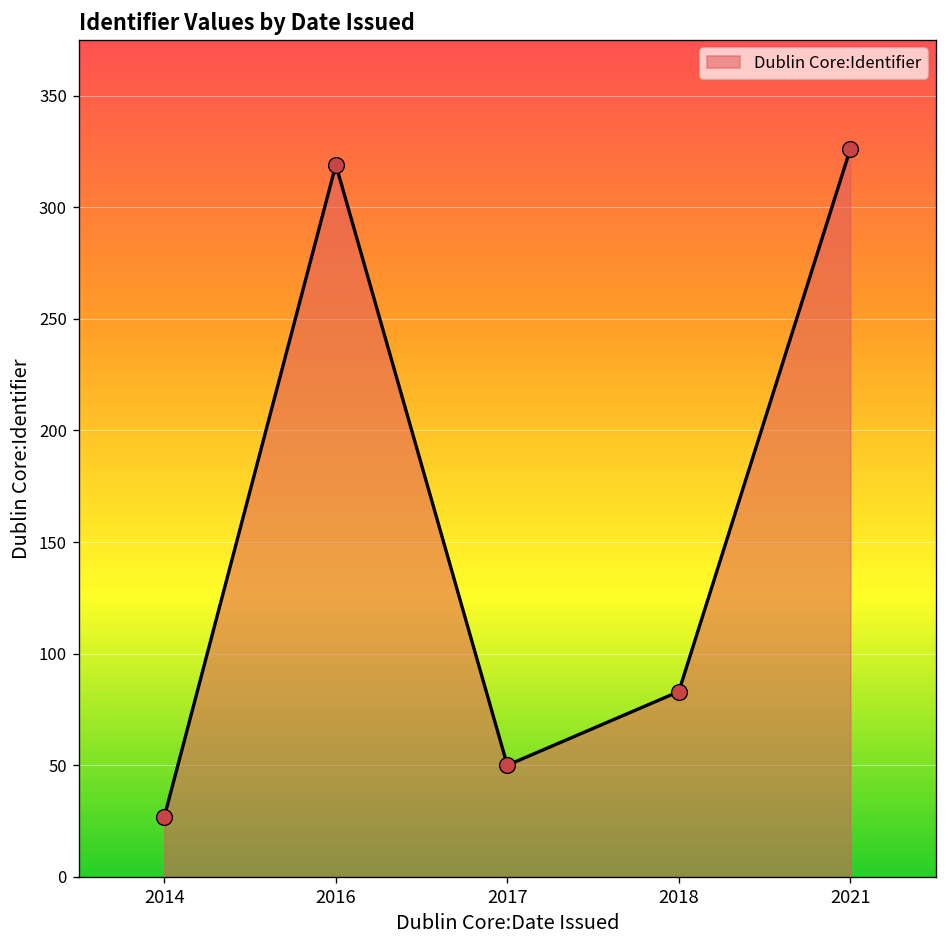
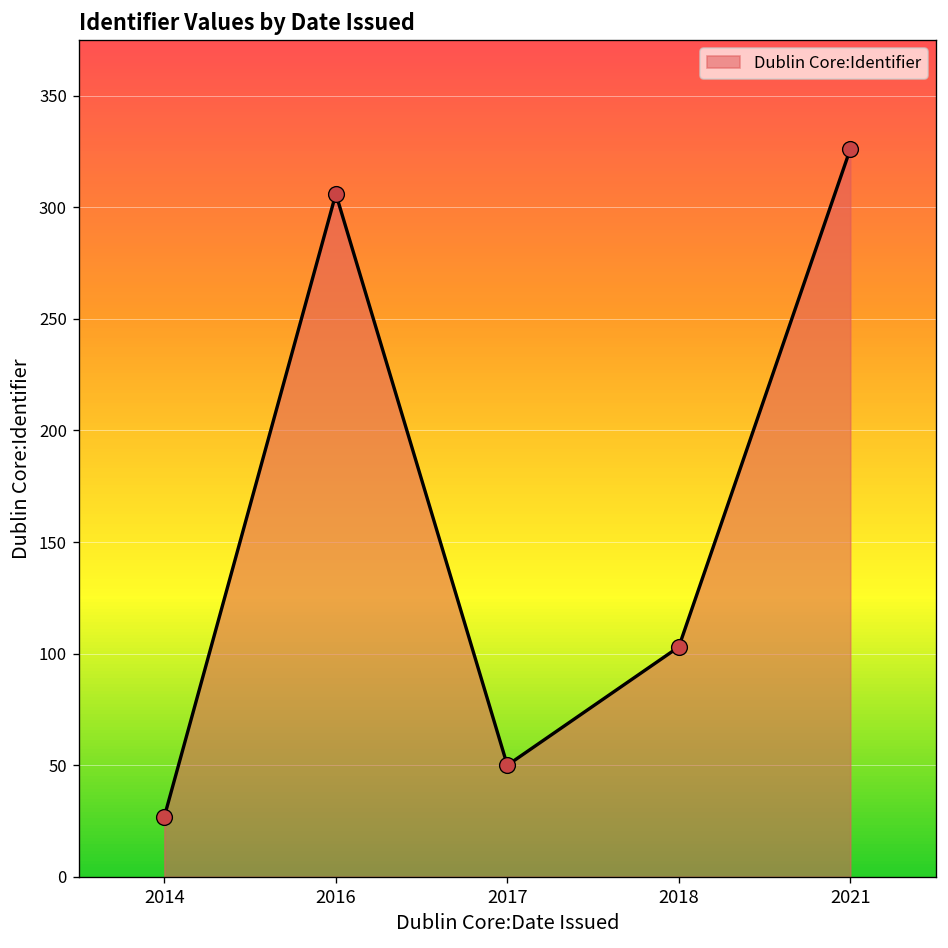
  {
    "2014": 27,
-   "2016": 319,
+   "2016": 306,
    "2017": 50,
-   "2018": 83,
+   "2018": 103,
    "2021": 326
  }
